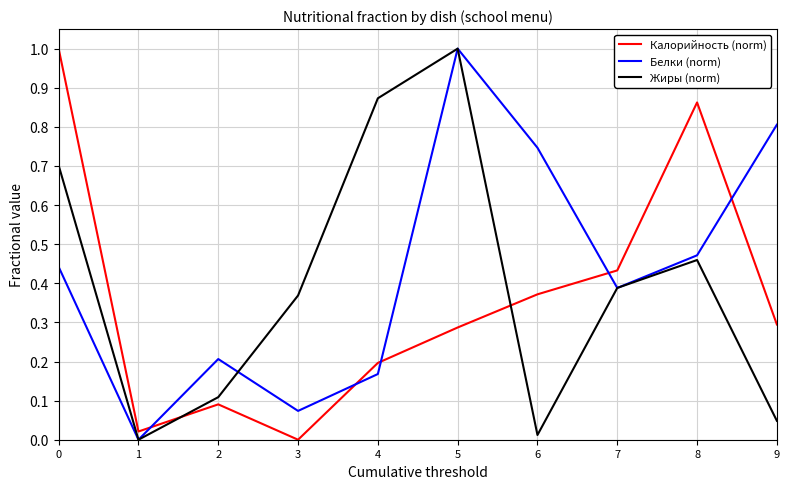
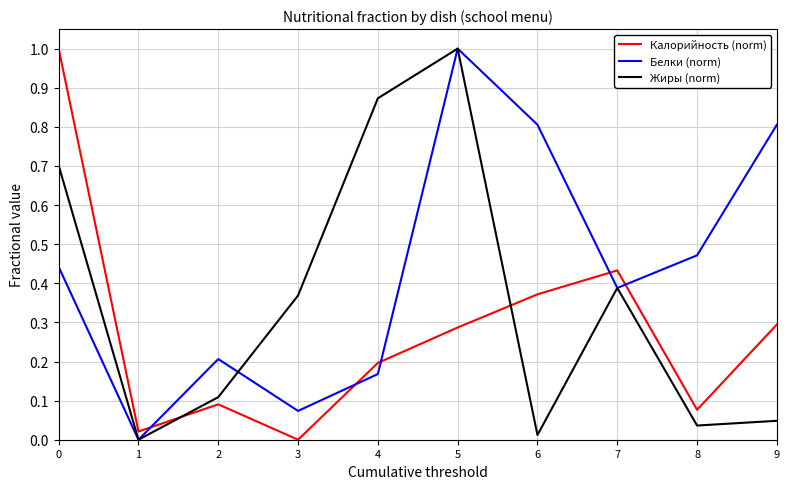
  {
    "Калорийность (norm)": {
      "0": 1.00,
      "1": 0.02,
      "2": 0.09,
      "3": 0.00,
      "4": 0.20,
      "5": 0.29,
      "6": 0.37,
      "7": 0.43,
-     "8": 0.86,
+     "8": 0.08,
      "9": 0.29
    },
    "Белки (norm)": {
      "0": 0.44,
      "2": 0.21,
      "3": 0.07,
      "4": 0.17,
-     "6": 0.75,
+     "6": 0.81,
      "8": 0.47,
      "9": 0.81
    },
    "Жиры (norm)": {
      "0": 0.70,
      "2": 0.11,
      "3": 0.37,
      "4": 0.87,
      "6": 0.01,
-     "8": 0.46,
+     "8": 0.04,
      "9": 0.05
    }
  }
